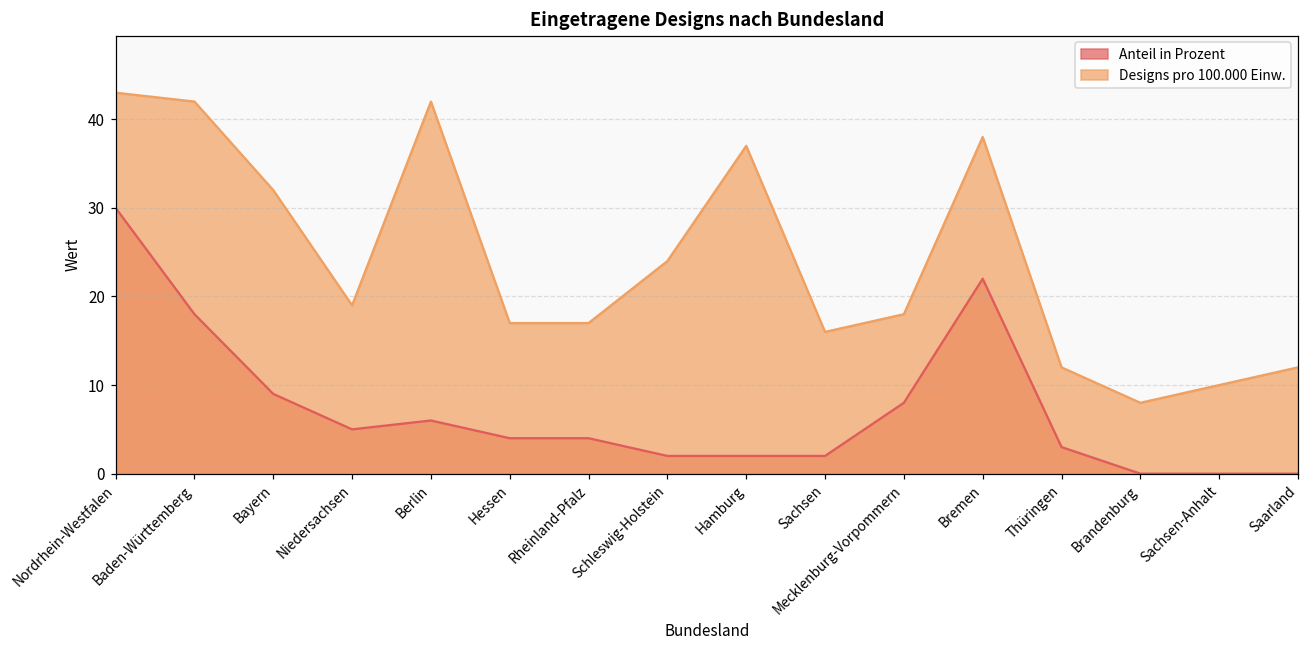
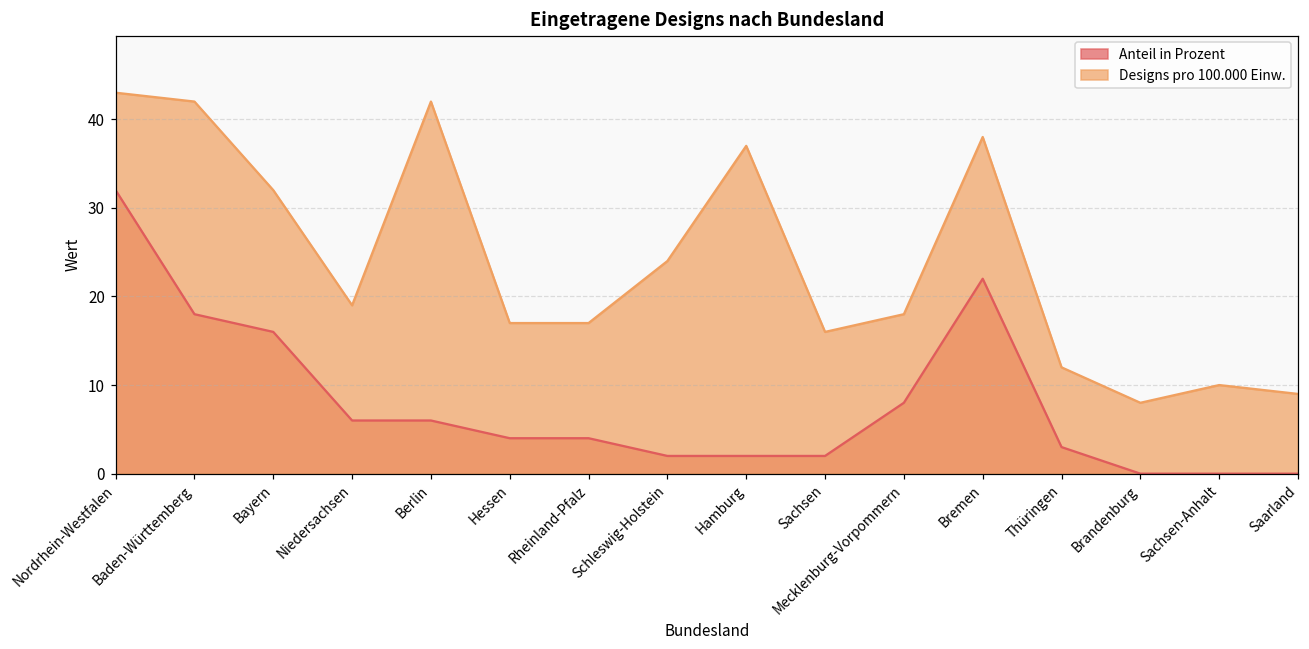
  {
    "Anteil in Prozent": {
-     "Nordrhein-Westfalen": 30,
+     "Nordrhein-Westfalen": 32,
      "Baden-Württemberg": 18,
-     "Bayern": 9,
-     "Niedersachsen": 5,
+     "Bayern": 16,
+     "Niedersachsen": 6,
      "Berlin": 6,
      "Hessen": 4,
      "Rheinland-Pfalz": 4,
      "Schleswig-Holstein": 2,
      "Hamburg": 2,
      "Sachsen": 2,
      "Mecklenburg-Vorpommern": 8,
      "Bremen": 22,
      "Thüringen": 3,
      "Brandenburg": 0,
      "Sachsen-Anhalt": 0,
      "Saarland": 0
    },
    "Designs pro 100.000 Einw.": {
      "Nordrhein-Westfalen": 43,
      "Baden-Württemberg": 42,
      "Bayern": 32,
      "Niedersachsen": 19,
      "Berlin": 42,
      "Hessen": 17,
      "Rheinland-Pfalz": 17,
      "Schleswig-Holstein": 24,
      "Hamburg": 37,
      "Sachsen": 16,
      "Mecklenburg-Vorpommern": 18,
      "Bremen": 38,
      "Thüringen": 12,
      "Brandenburg": 8,
      "Sachsen-Anhalt": 10,
-     "Saarland": 12
+     "Saarland": 9
    }
  }
